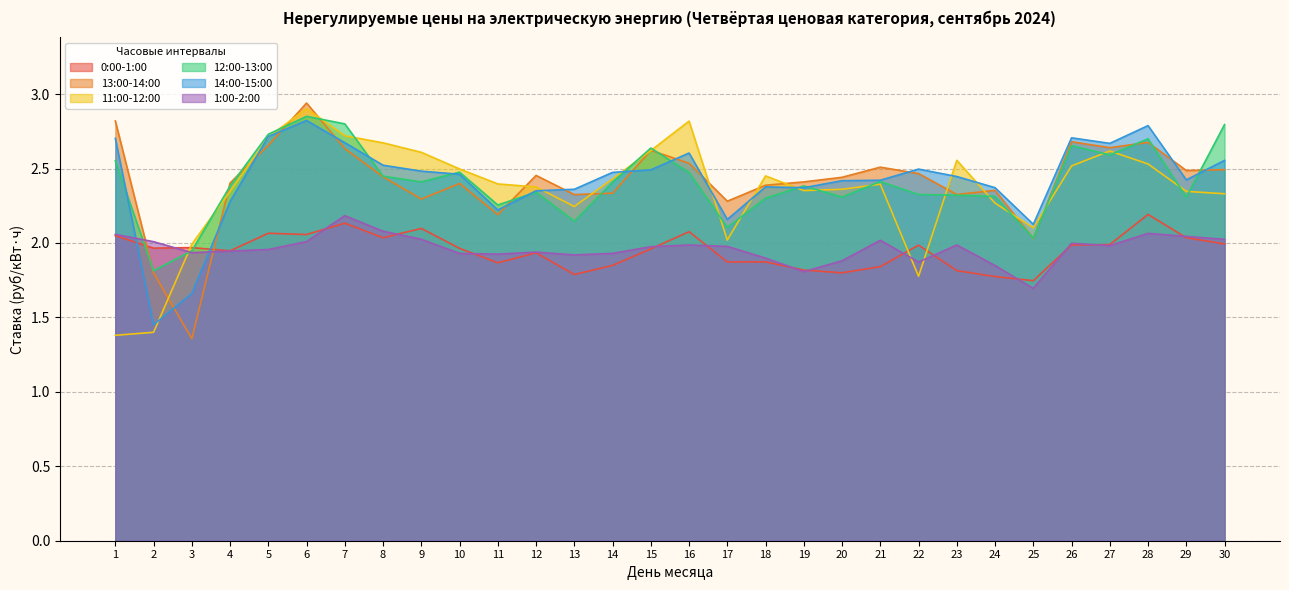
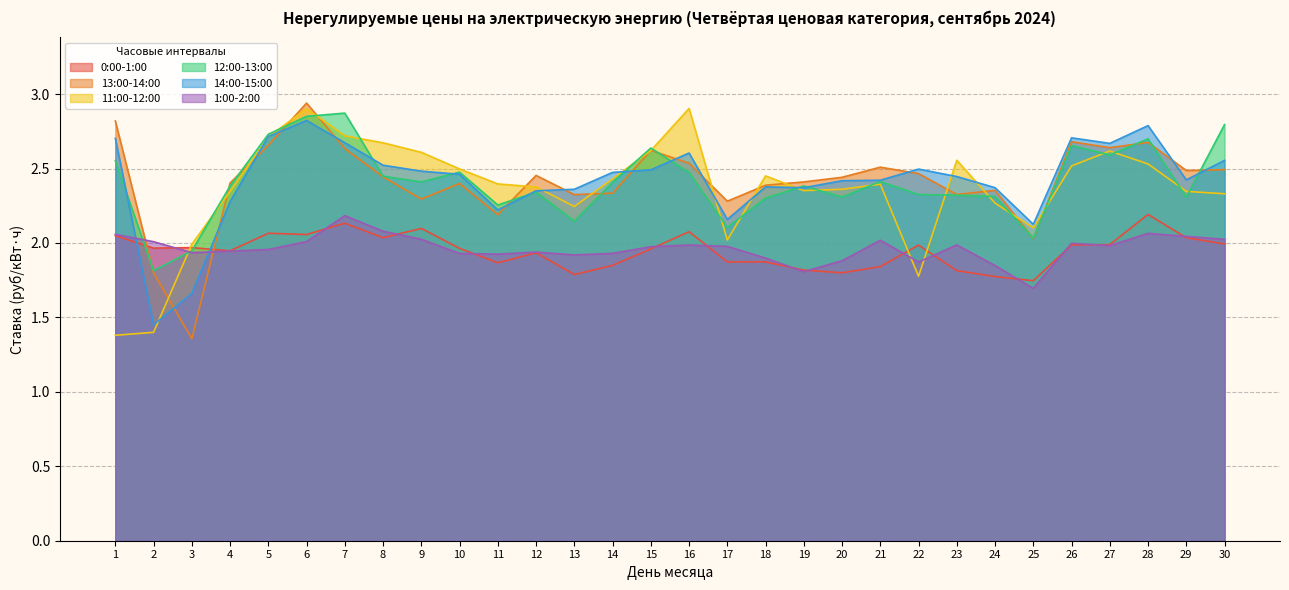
  {
    "11:00-12:00": {
      "1": 1.38,
      "2": 1.40,
      "3": 1.99,
      "4": 2.35,
      "6": 2.90,
      "7": 2.72,
      "8": 2.67,
      "9": 2.61,
      "10": 2.50,
      "11": 2.40,
      "12": 2.38,
      "13": 2.25,
      "14": 2.43,
-     "16": 2.82,
+     "16": 2.90,
      "17": 2.02,
      "18": 2.45,
      "19": 2.35,
      "20": 2.36,
      "21": 2.40,
      "22": 1.78,
      "23": 2.56,
      "24": 2.27,
      "25": 2.10,
      "26": 2.52,
      "27": 2.62,
      "28": 2.53,
      "29": 2.35,
      "30": 2.33
    },
    "12:00-13:00": {
      "1": 2.55,
      "4": 2.38,
      "6": 2.85,
-     "7": 2.80,
+     "7": 2.87,
      "9": 2.41,
      "11": 2.26,
      "13": 2.15,
      "14": 2.41,
      "16": 2.47,
      "17": 2.10,
      "18": 2.30,
      "20": 2.31,
      "22": 2.33,
      "24": 2.31,
      "26": 2.65,
      "27": 2.59,
      "28": 2.70,
      "29": 2.31,
      "30": 2.80
    },
    "14:00-15:00": {
      "1": 2.70,
      "2": 1.45,
      "3": 1.66,
      "4": 2.28,
      "6": 2.82,
      "7": 2.67,
      "8": 2.52,
      "9": 2.48,
      "11": 2.22,
      "13": 2.36,
      "14": 2.47,
      "15": 2.49,
      "16": 2.60,
      "17": 2.16,
      "20": 2.42,
      "22": 2.50,
      "23": 2.45,
      "24": 2.37,
      "25": 2.13,
      "26": 2.71,
      "27": 2.67,
      "28": 2.79,
      "29": 2.42,
      "30": 2.55
    },
    "1:00-2:00": {
      "2": 2.01,
      "5": 1.96,
      "6": 2.01,
      "7": 2.18,
      "8": 2.08,
      "9": 2.02,
      "10": 1.93,
      "11": 1.93,
      "13": 1.92,
      "14": 1.93,
      "16": 1.99,
      "17": 1.98,
      "18": 1.90,
      "20": 1.88,
      "21": 2.02,
      "22": 1.87,
      "23": 1.99,
      "24": 1.85,
      "25": 1.69,
      "28": 2.06,
      "30": 2.02
    }
  }
